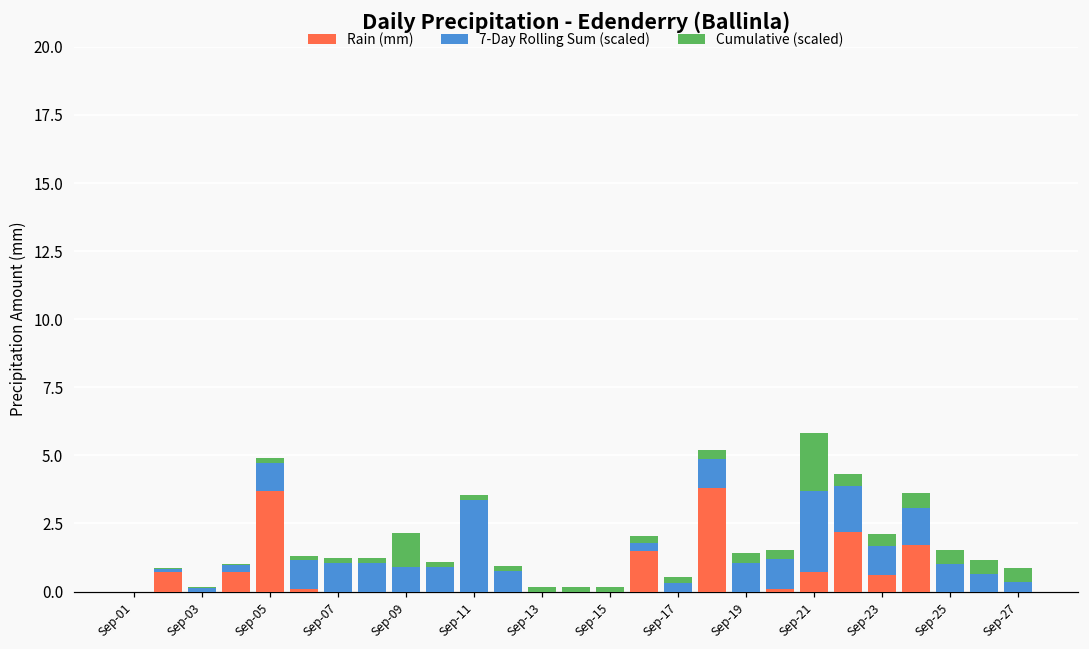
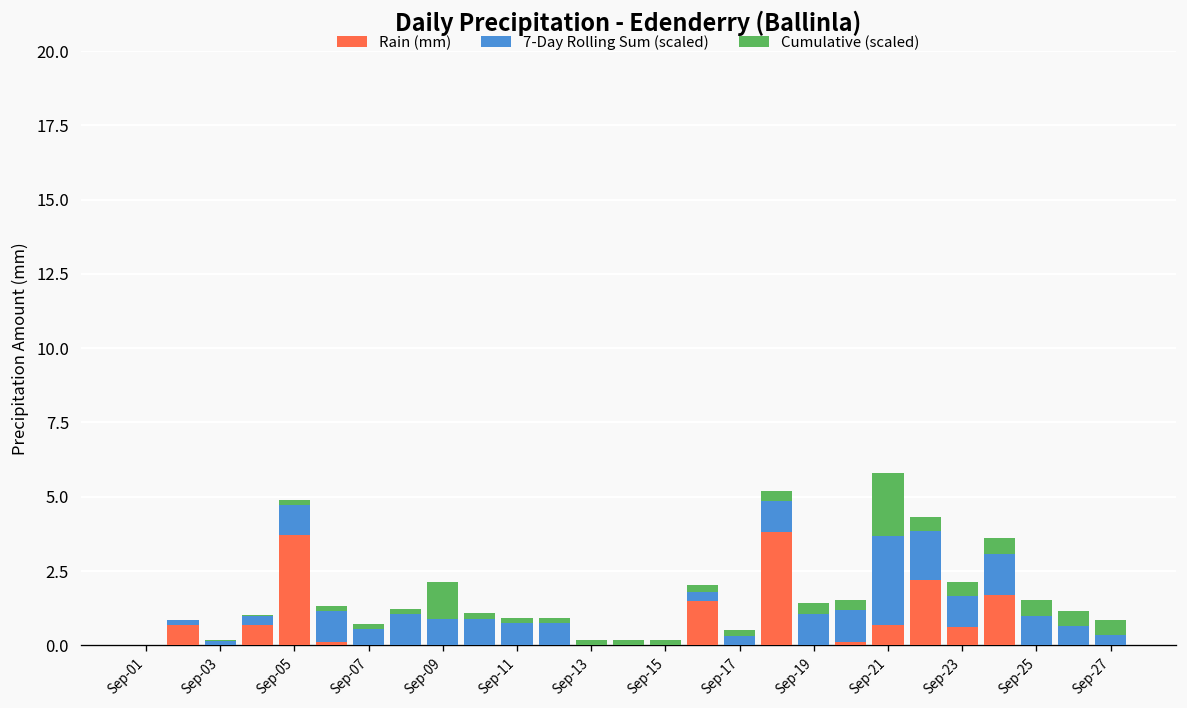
  {
    "Rain (mm)": {
      "Sep-01": 0.0,
      "Sep-03": 0.0,
      "Sep-05": 3.7,
      "Sep-07": 0.0,
      "Sep-09": 0.0,
      "Sep-11": 0.0,
      "Sep-13": 0.0,
      "Sep-15": 0.0,
      "Sep-17": 0.0,
      "Sep-19": 0.0,
      "Sep-21": 0.7,
      "Sep-23": 0.6,
      "Sep-25": 0.0,
      "Sep-27": 0.0
    },
    "7-Day Rolling Sum (scaled)": {
      "Sep-01": 0.0,
      "Sep-03": 0.1,
      "Sep-05": 1.0,
-     "Sep-07": 1.0,
+     "Sep-07": 0.6,
      "Sep-09": 0.9,
-     "Sep-11": 3.4,
+     "Sep-11": 0.8,
      "Sep-13": 0.0,
      "Sep-15": 0.0,
      "Sep-17": 0.3,
      "Sep-19": 1.1,
      "Sep-21": 3.0,
      "Sep-23": 1.1,
      "Sep-25": 1.0,
      "Sep-27": 0.3
    },
    "Cumulative (scaled)": {
      "Sep-01": 0.0,
      "Sep-05": 0.2,
      "Sep-07": 0.2,
      "Sep-09": 1.2,
      "Sep-11": 0.2,
      "Sep-13": 0.2,
      "Sep-15": 0.2,
      "Sep-17": 0.2,
      "Sep-19": 0.4,
      "Sep-21": 2.1,
      "Sep-23": 0.5,
      "Sep-25": 0.5,
      "Sep-27": 0.5
    }
  }
